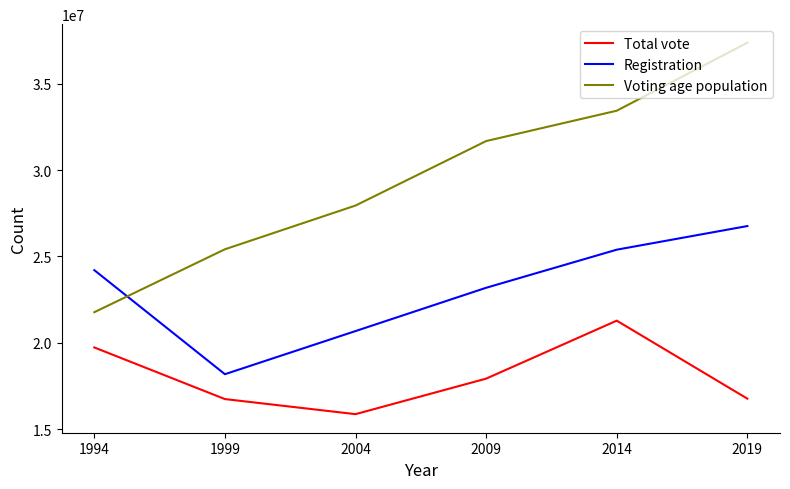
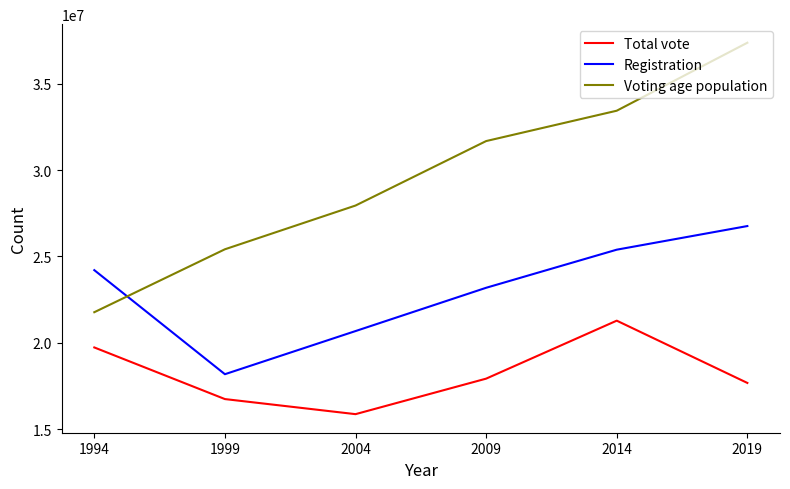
  {
    "Total vote": {
      "1994": 19700000,
      "1999": 16700000,
      "2004": 15900000,
      "2009": 17900000,
      "2014": 21300000,
-     "2019": 16800000
+     "2019": 17700000
    },
    "Registration": {
      "1994": 24200000,
      "1999": 18200000,
      "2004": 20700000,
      "2009": 23200000,
      "2014": 25400000,
      "2019": 26800000
    },
    "Voting age population": {
      "1994": 21800000,
      "1999": 25400000,
      "2004": 27900000,
      "2009": 31700000,
      "2014": 33400000
    }
  }
